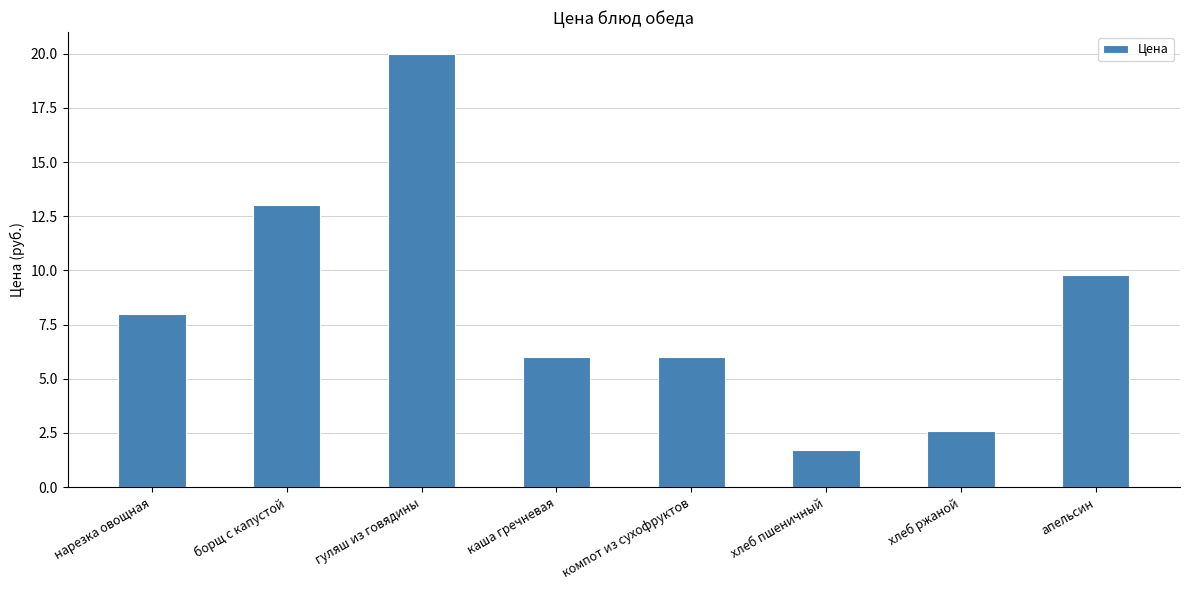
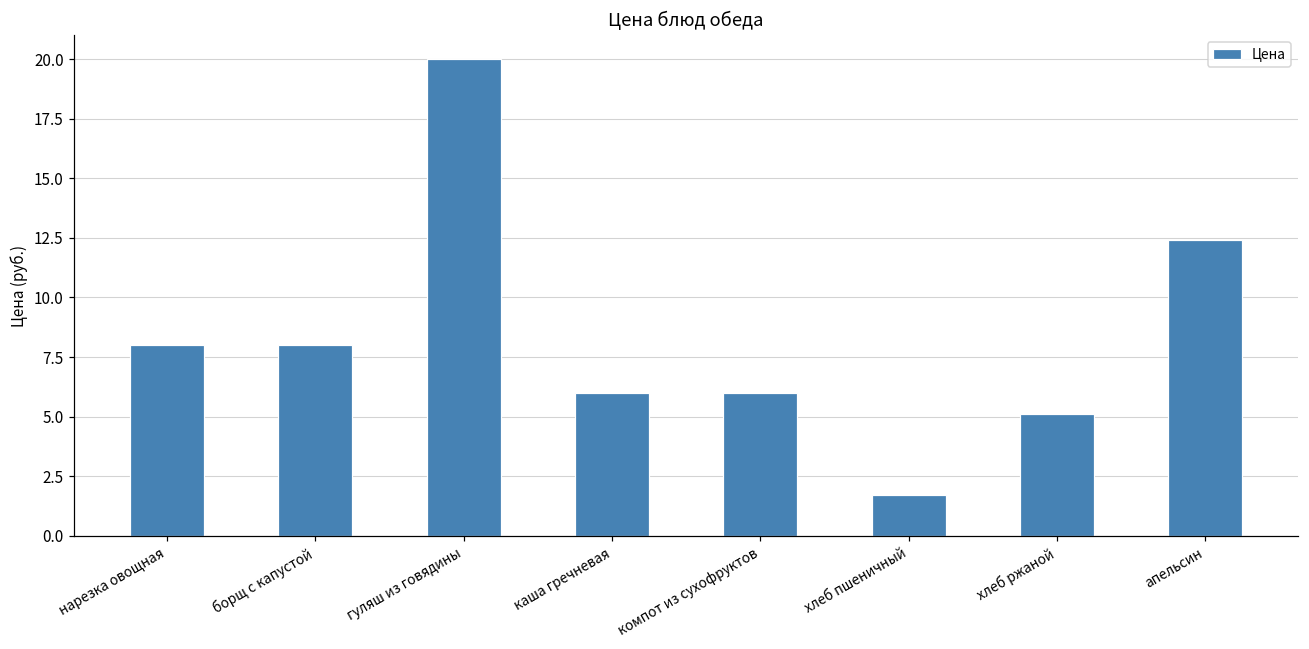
  {
    "нарезка овощная": 8.0,
-   "борщ с капустой": 13,
+   "борщ с капустой": 8,
    "гуляш из говядины": 20.0,
    "каша гречневая": 6.0,
    "компот из сухофруктов": 6.0,
    "хлеб пшеничный": 1.7,
-   "хлеб ржаной": 2.6,
-   "апельсин": 9.8
+   "хлеб ржаной": 5.1,
+   "апельсин": 12.4
  }
